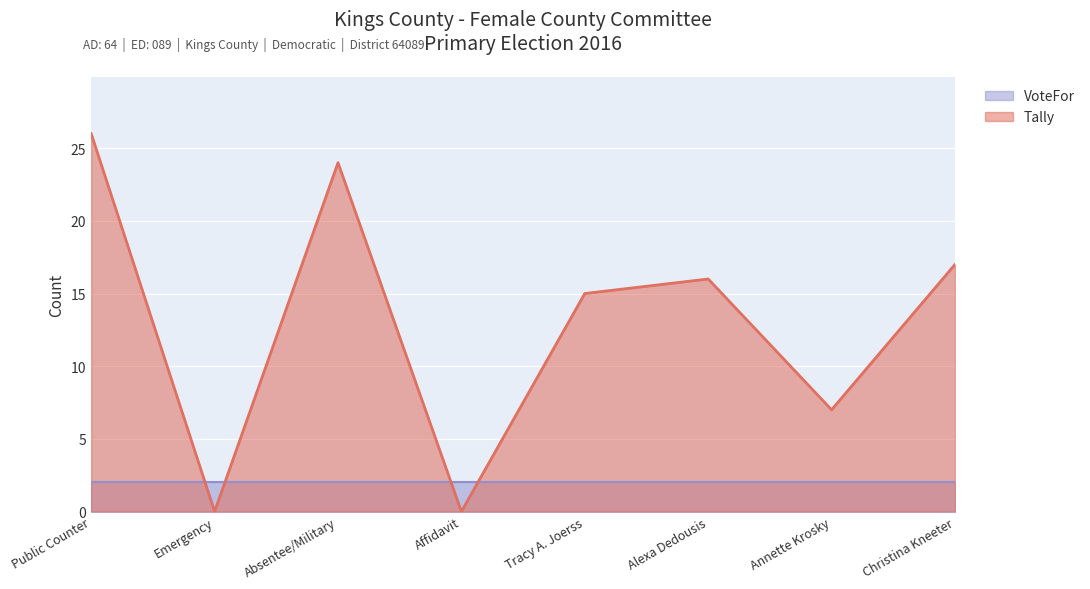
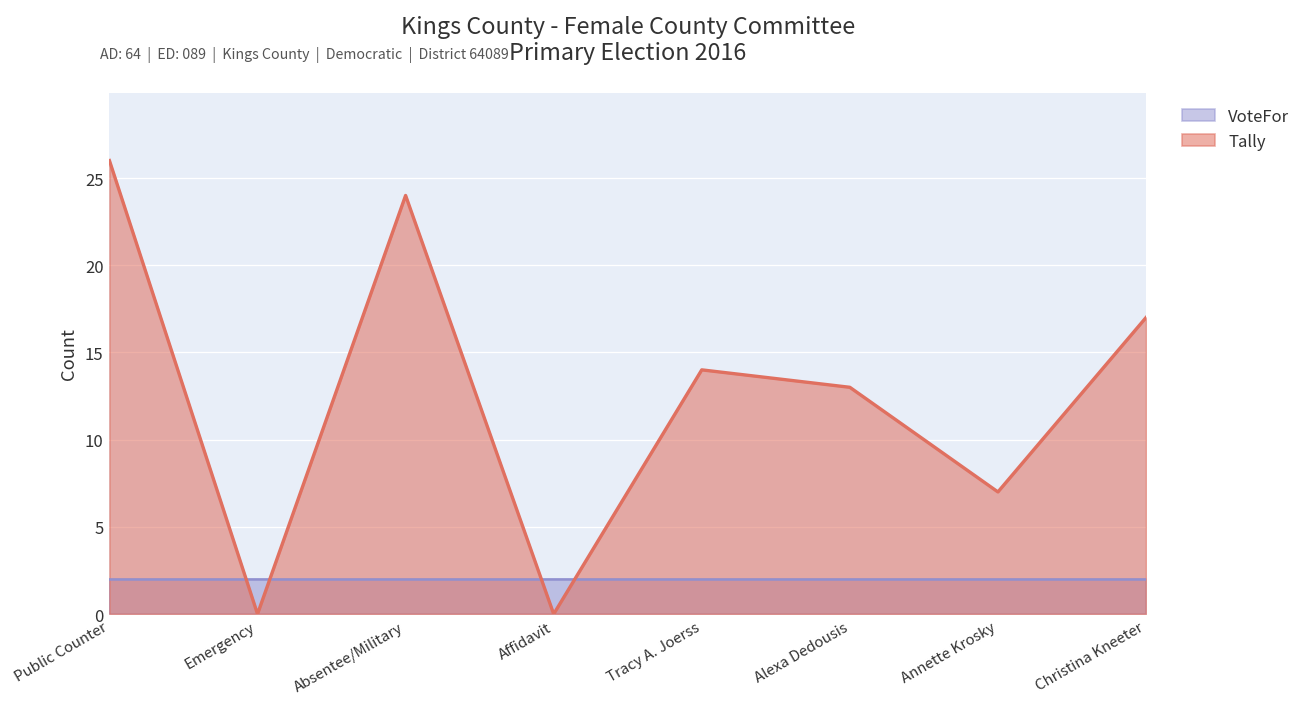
  {
    "VoteFor": {
      "Public Counter": 2,
      "Emergency": 2,
      "Absentee/Military": 2,
      "Affidavit": 2,
      "Tracy A. Joerss": 2,
      "Alexa Dedousis": 2,
      "Annette Krosky": 2,
      "Christina Kneeter": 2
    },
    "Tally": {
      "Public Counter": 26,
      "Emergency": 0,
      "Absentee/Military": 24,
      "Affidavit": 0,
-     "Tracy A. Joerss": 15,
-     "Alexa Dedousis": 16,
+     "Tracy A. Joerss": 14,
+     "Alexa Dedousis": 13,
      "Annette Krosky": 7,
      "Christina Kneeter": 17
    }
  }
